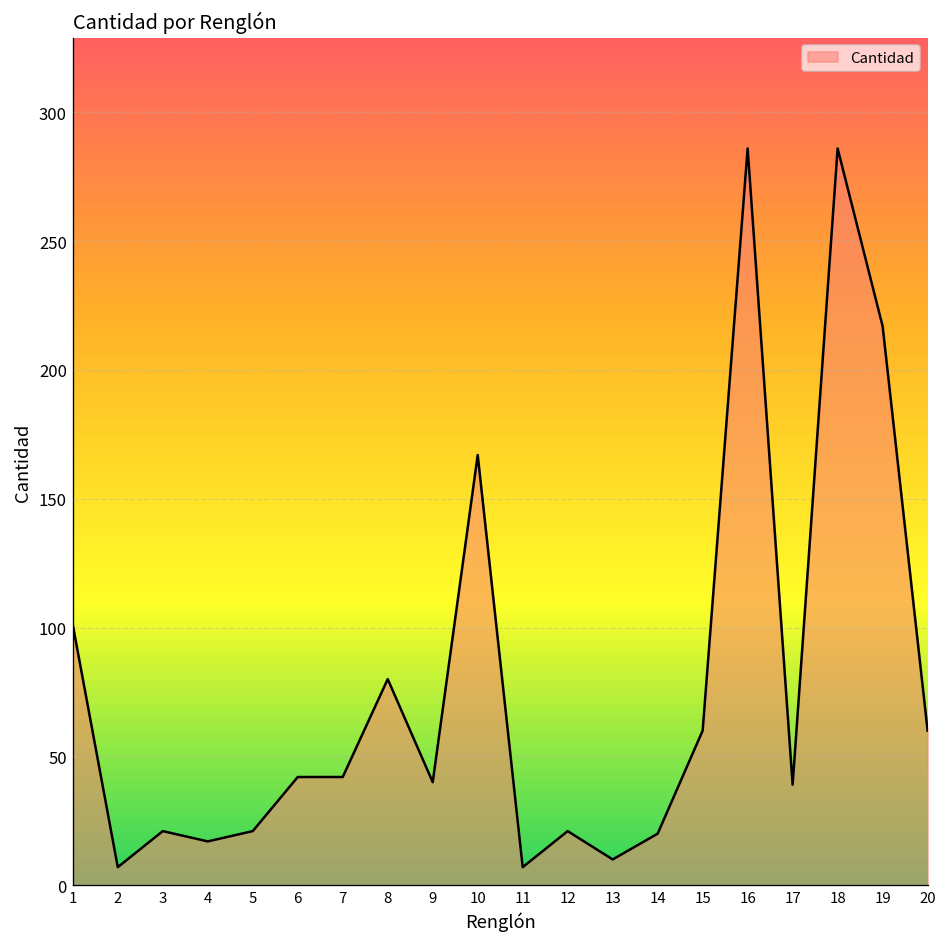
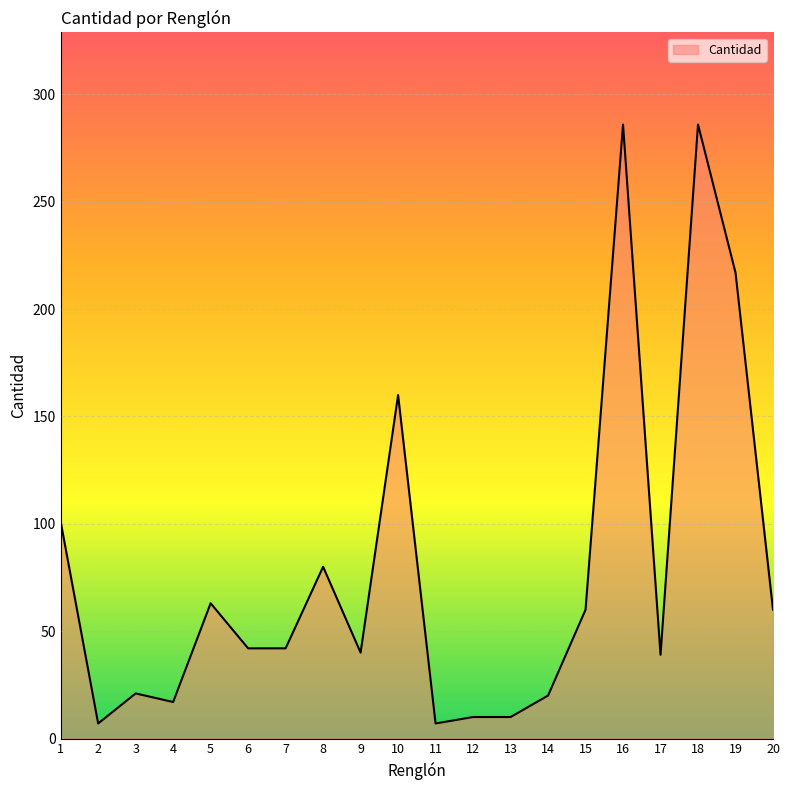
  {
    "1": 101,
    "2": 7,
    "3": 21,
    "4": 17,
-   "5": 21,
+   "5": 63,
    "6": 42,
    "7": 42,
    "8": 80,
    "9": 40,
-   "10": 167,
+   "10": 160,
    "11": 7,
-   "12": 21,
+   "12": 10,
    "13": 10,
    "14": 20,
    "15": 60,
    "16": 286,
    "17": 39,
    "18": 286,
    "19": 217,
    "20": 60
  }
